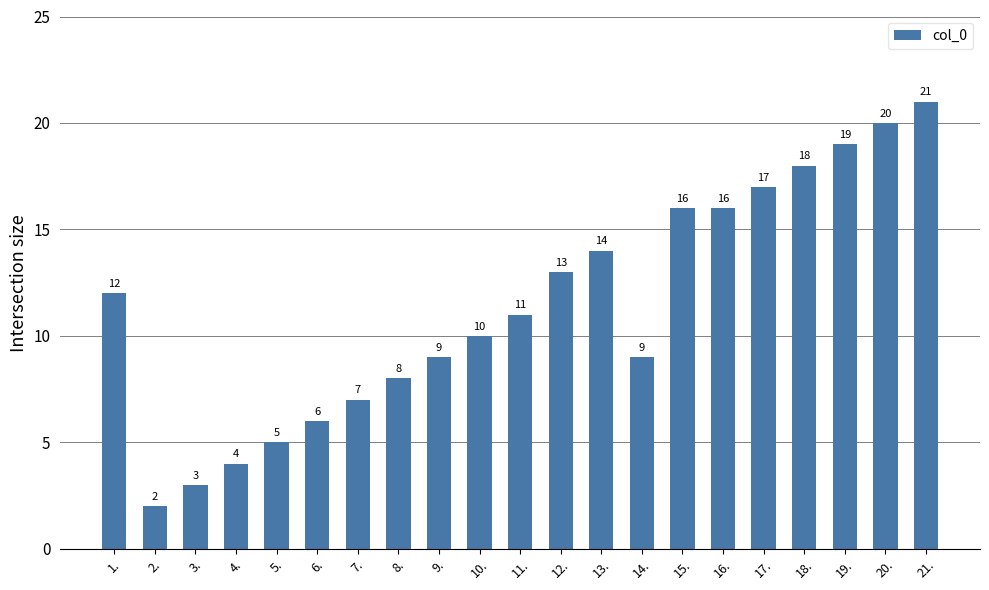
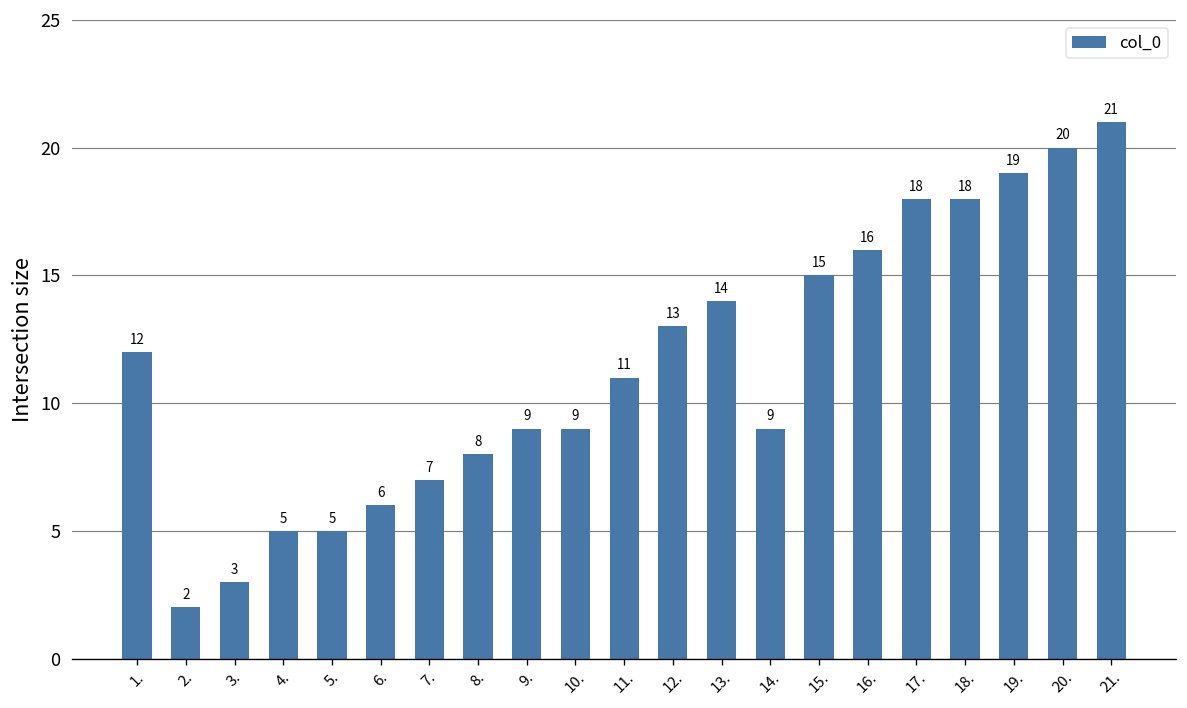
  {
    "1.": 12,
    "2.": 2,
    "3.": 3,
-   "4.": 4,
+   "4.": 5,
    "5.": 5,
    "6.": 6,
    "7.": 7,
    "8.": 8,
    "9.": 9,
-   "10.": 10,
+   "10.": 9,
    "11.": 11,
    "12.": 13,
    "13.": 14,
    "14.": 9,
-   "15.": 16,
+   "15.": 15,
    "16.": 16,
-   "17.": 17,
+   "17.": 18,
    "18.": 18,
    "19.": 19,
    "20.": 20,
    "21.": 21
  }
